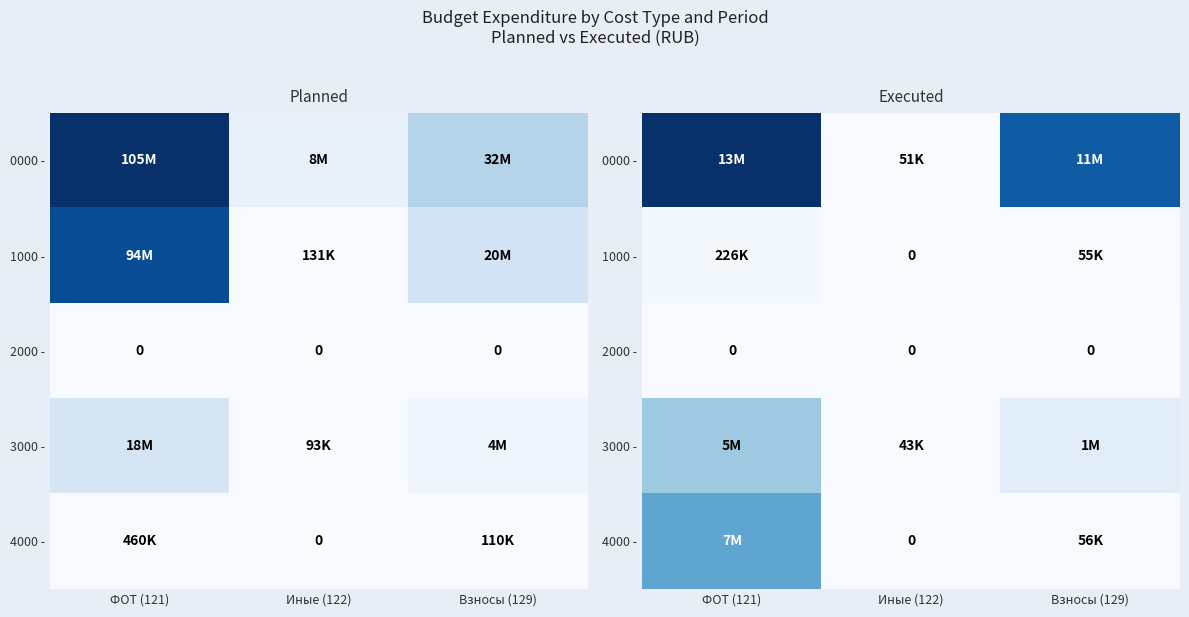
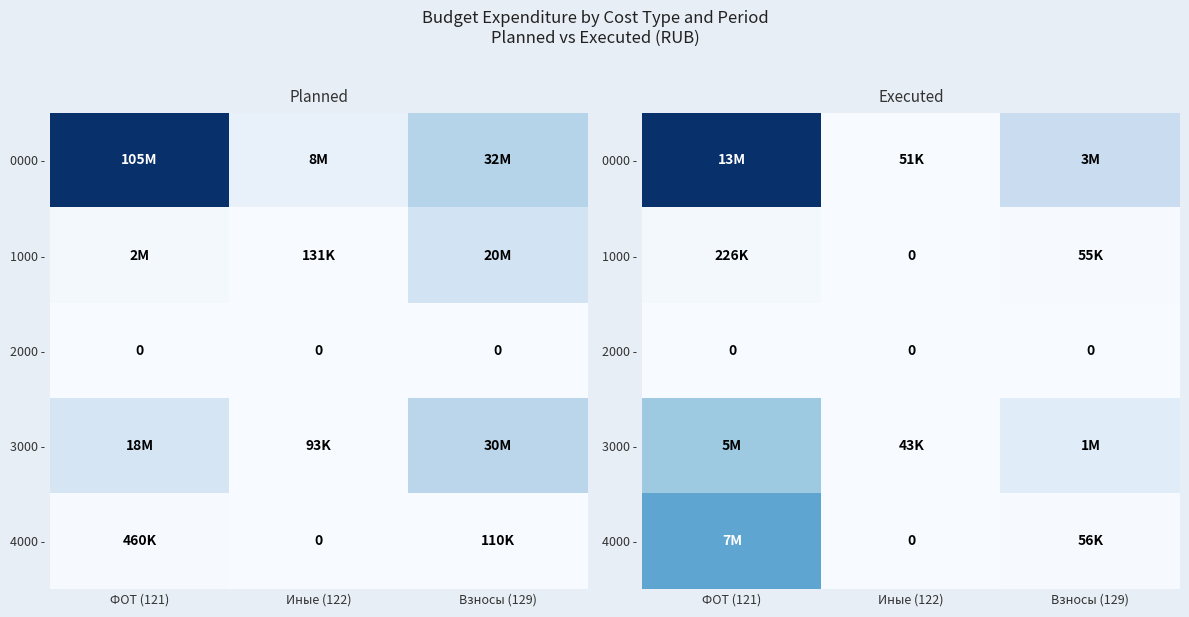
  {
    "Planned": {
      "0000 -": {
        "ФОТ (121)": "105M",
        "Иные (122)": "8M",
        "Взносы (129)": "32M"
      },
      "1000 -": {
-       "ФОТ (121)": "94M",
+       "ФОТ (121)": "2M",
        "Иные (122)": "131K",
        "Взносы (129)": "20M"
      },
      "2000 -": {
        "ФОТ (121)": "0",
        "Иные (122)": "0",
        "Взносы (129)": "0"
      },
      "3000 -": {
        "ФОТ (121)": "18M",
        "Иные (122)": "93K",
-       "Взносы (129)": "4M"
+       "Взносы (129)": "30M"
      },
      "4000 -": {
        "ФОТ (121)": "460K",
        "Иные (122)": "0",
        "Взносы (129)": "110K"
      }
    },
    "Executed": {
      "0000 -": {
        "ФОТ (121)": "13M",
        "Иные (122)": "51K",
-       "Взносы (129)": "11M"
+       "Взносы (129)": "3M"
      },
      "1000 -": {
        "ФОТ (121)": "226K",
        "Иные (122)": "0",
        "Взносы (129)": "55K"
      },
      "2000 -": {
        "ФОТ (121)": "0",
        "Иные (122)": "0",
        "Взносы (129)": "0"
      },
      "3000 -": {
        "ФОТ (121)": "5M",
        "Иные (122)": "43K",
        "Взносы (129)": "1M"
      },
      "4000 -": {
        "ФОТ (121)": "7M",
        "Иные (122)": "0",
        "Взносы (129)": "56K"
      }
    }
  }
